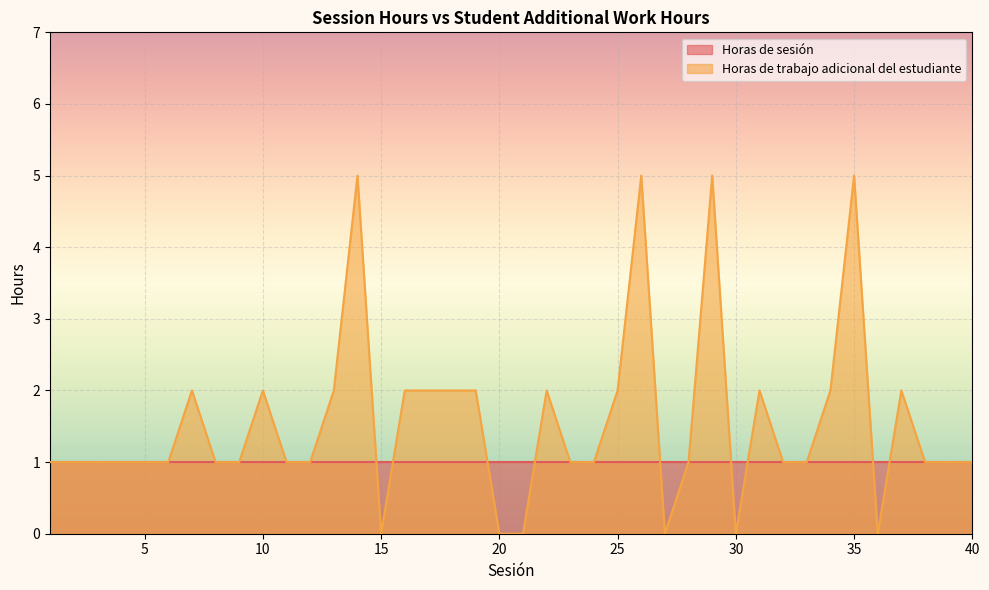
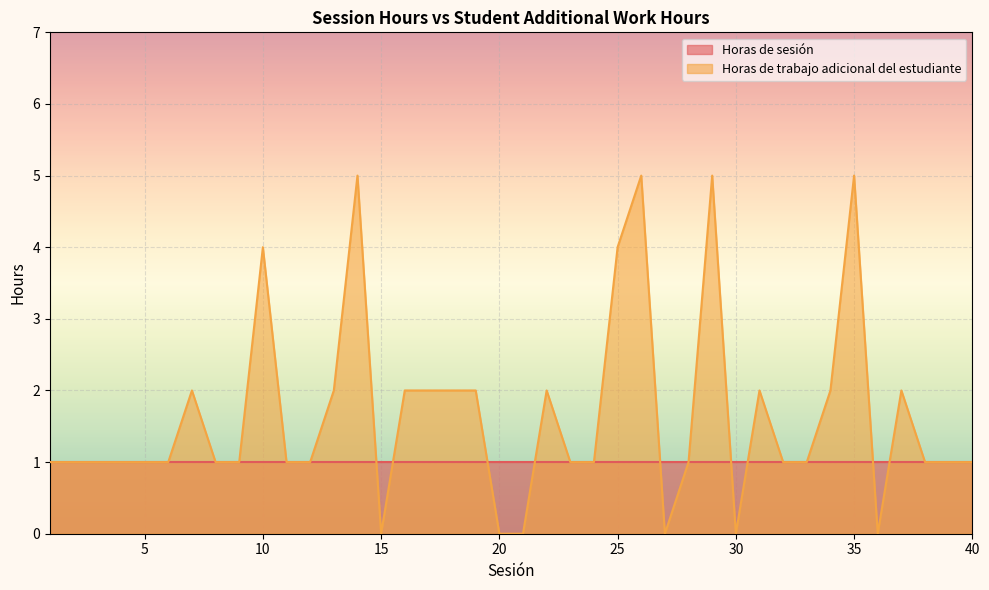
  {
    "Horas de sesión": {
      "10": 1,
      "15": 1,
      "20": 1,
      "25": 1,
      "30": 1,
      "35": 1
    },
    "Horas de trabajo adicional del estudiante": {
-     "10": 2,
+     "10": 4,
      "15": 0,
      "20": 0,
-     "25": 2,
+     "25": 4,
      "30": 0,
      "35": 5
    }
  }
